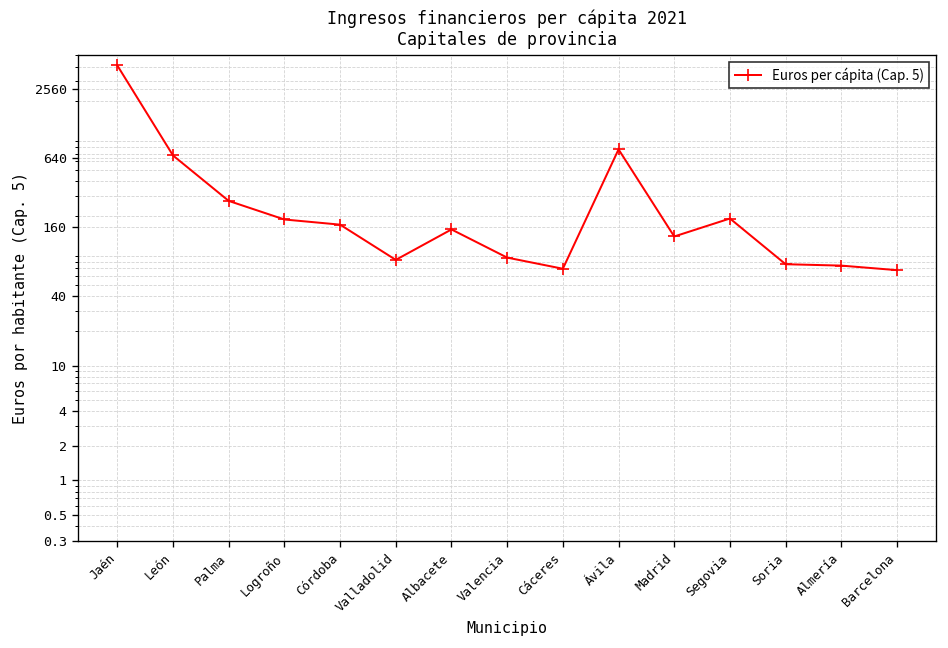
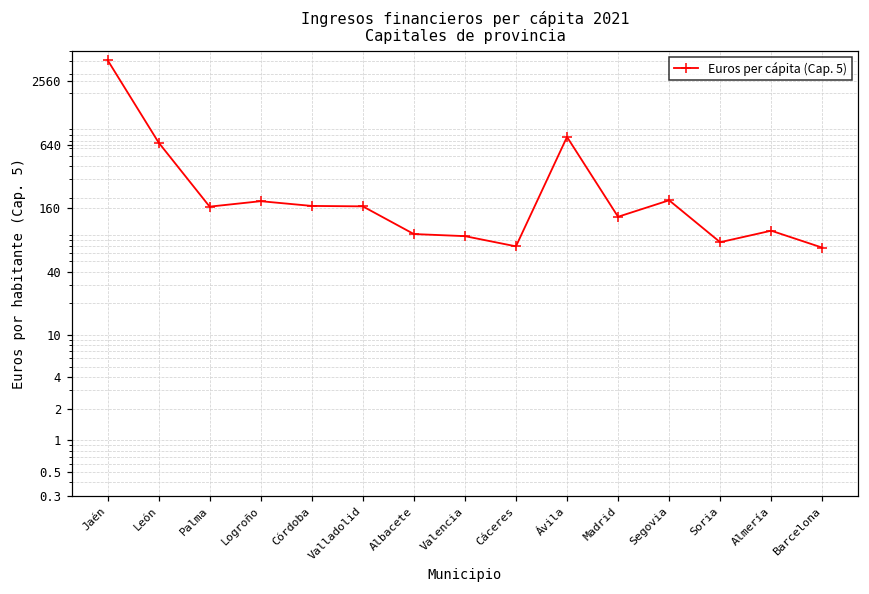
  {
    "Jaén": 4100,
    "León": 700,
-   "Palma": 270,
+   "Palma": 170,
    "Logroño": 190,
    "Córdoba": 170,
-   "Valladolid": 80,
-   "Albacete": 150,
+   "Valladolid": 170,
+   "Albacete": 90,
    "Valencia": 90,
    "Cáceres": 70,
    "Ávila": 800,
    "Madrid": 130,
    "Segovia": 190,
    "Soria": 80,
-   "Almería": 70,
+   "Almería": 100,
    "Barcelona": 70
  }
